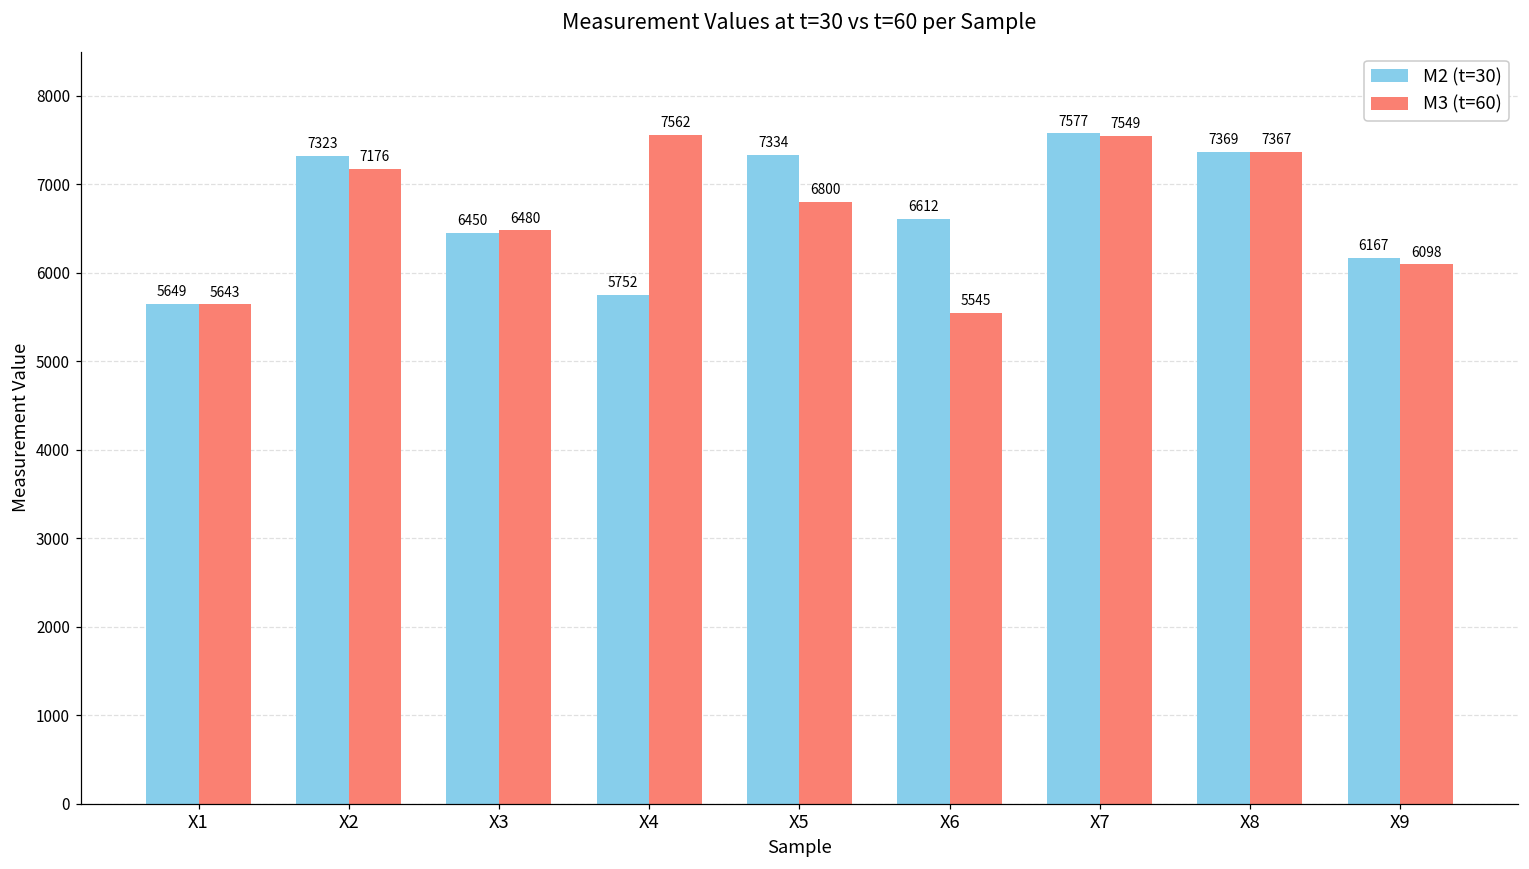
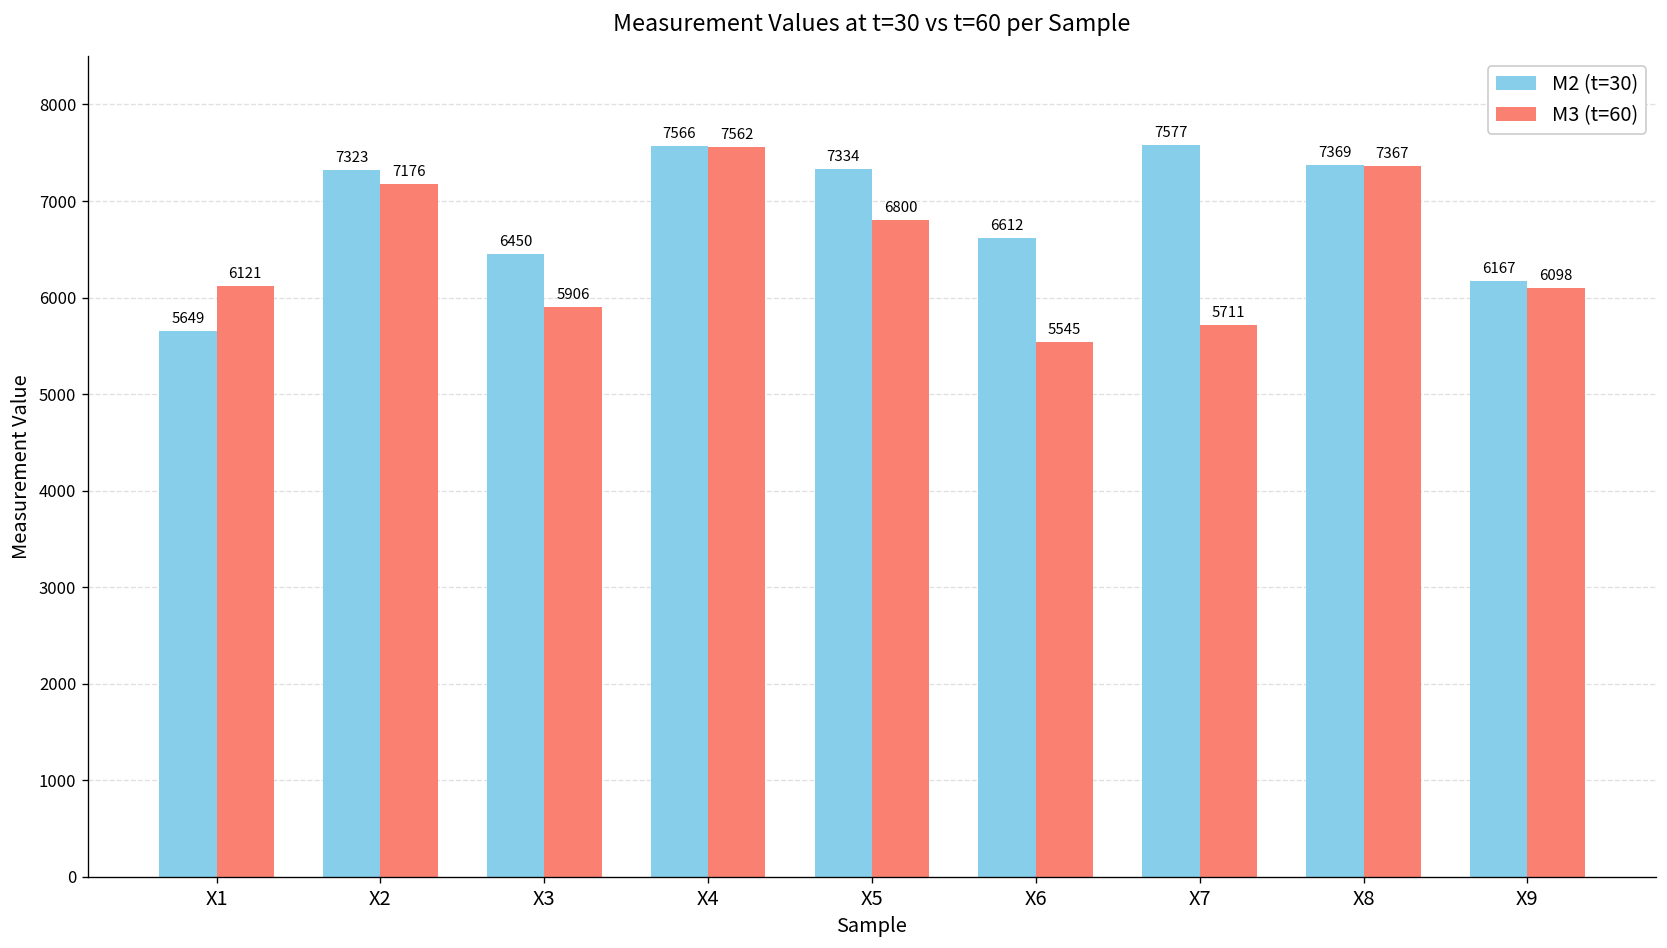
  {
    "M2 (t=30)": {
      "X1": 5649,
      "X2": 7323,
      "X3": 6450,
-     "X4": 5752,
+     "X4": 7566,
      "X5": 7334,
      "X6": 6612,
      "X7": 7577,
      "X8": 7369,
      "X9": 6167
    },
    "M3 (t=60)": {
-     "X1": 5643,
+     "X1": 6121,
      "X2": 7176,
-     "X3": 6480,
+     "X3": 5906,
      "X4": 7562,
      "X5": 6800,
      "X6": 5545,
-     "X7": 7549,
+     "X7": 5711,
      "X8": 7367,
      "X9": 6098
    }
  }
